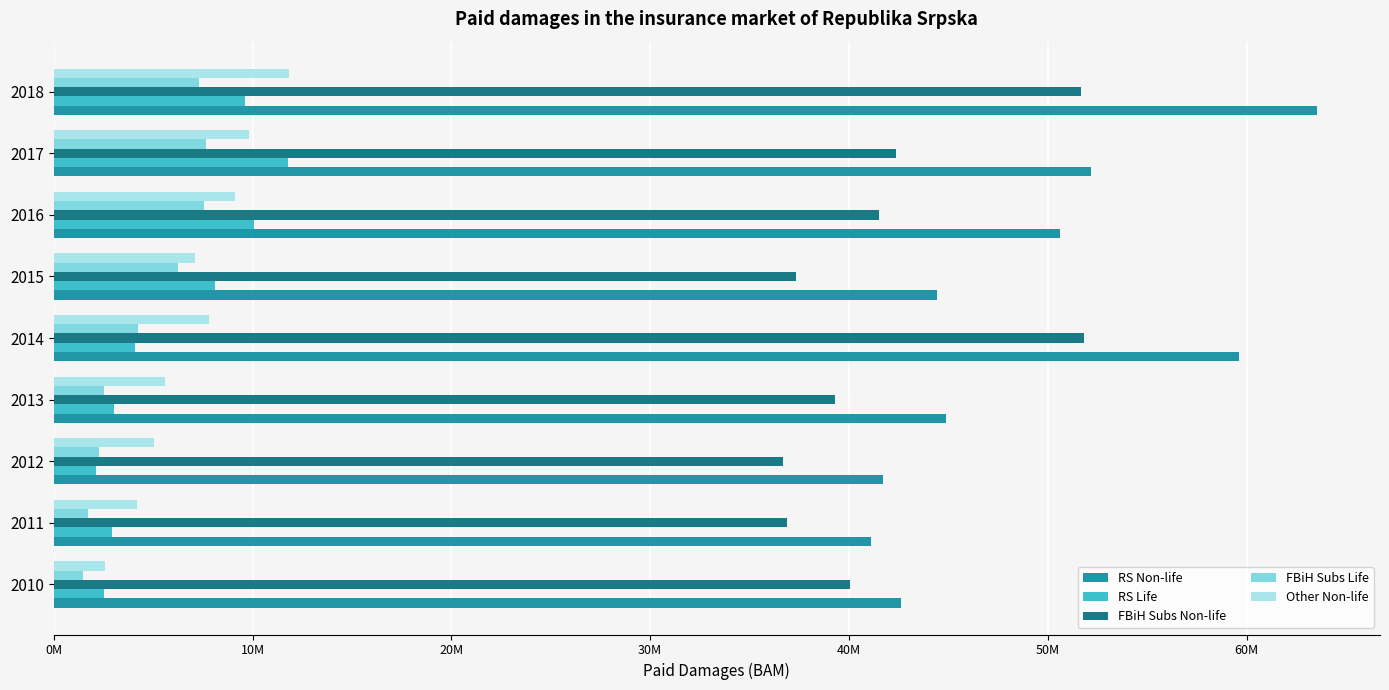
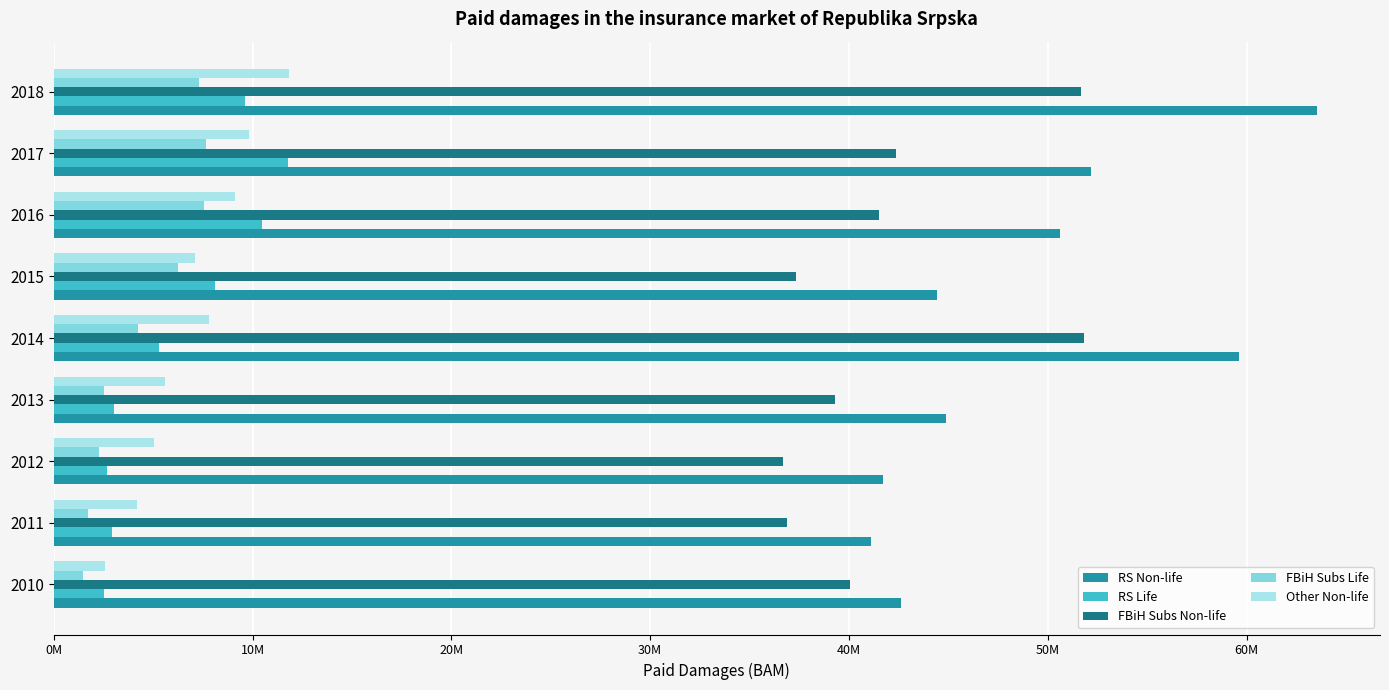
  {
    "RS Life": {
      "2018": 9600000,
      "2017": 11800000,
-     "2016": 10100000,
+     "2016": 10500000,
      "2015": 8100000,
-     "2014": 4100000,
+     "2014": 5300000,
      "2013": 3000000,
-     "2012": 2100000,
+     "2012": 2700000,
      "2011": 2900000,
      "2010": 2500000
    }
  }
